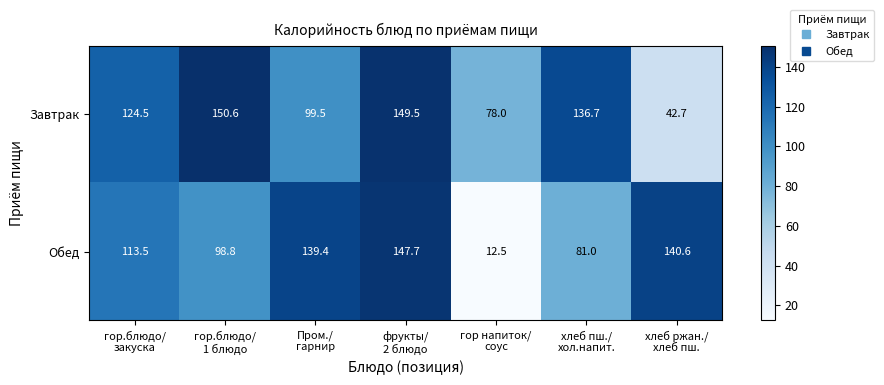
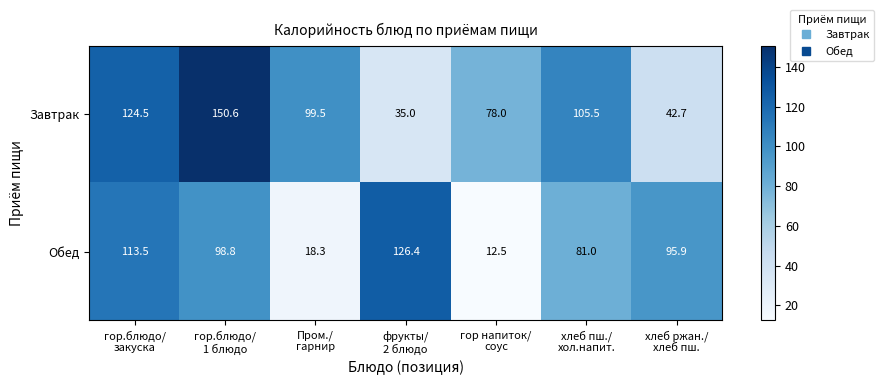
  {
    "Завтрак": {
      "гор.блюдо/ закуска": 124.5,
      "гор.блюдо/ 1 блюдо": 150.6,
      "Пром./ гарнир": 99.5,
-     "фрукты/ 2 блюдо": 149.5,
+     "фрукты/ 2 блюдо": 35.0,
      "гор напиток/ соус": 78.0,
-     "хлеб пш./ хол.напит.": 136.7,
+     "хлеб пш./ хол.напит.": 105.5,
      "хлеб ржан./ хлеб пш.": 42.7
    },
    "Обед": {
      "гор.блюдо/ закуска": 113.5,
      "гор.блюдо/ 1 блюдо": 98.8,
-     "Пром./ гарнир": 139.4,
-     "фрукты/ 2 блюдо": 147.7,
+     "Пром./ гарнир": 18.3,
+     "фрукты/ 2 блюдо": 126.4,
      "гор напиток/ соус": 12.5,
      "хлеб пш./ хол.напит.": 81.0,
-     "хлеб ржан./ хлеб пш.": 140.6
+     "хлеб ржан./ хлеб пш.": 95.9
    }
  }
